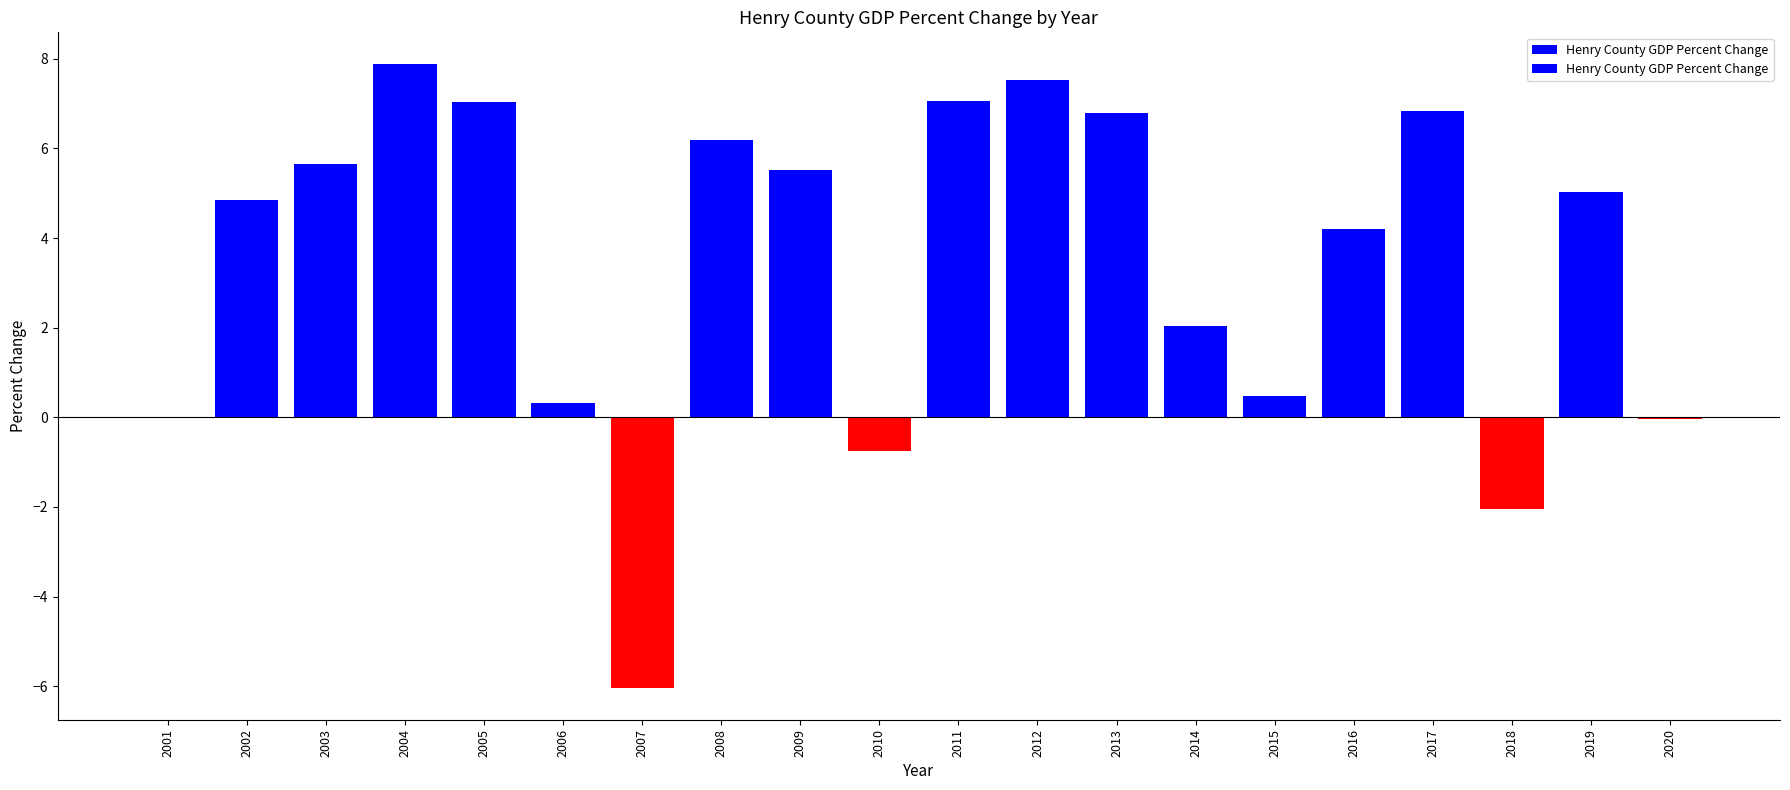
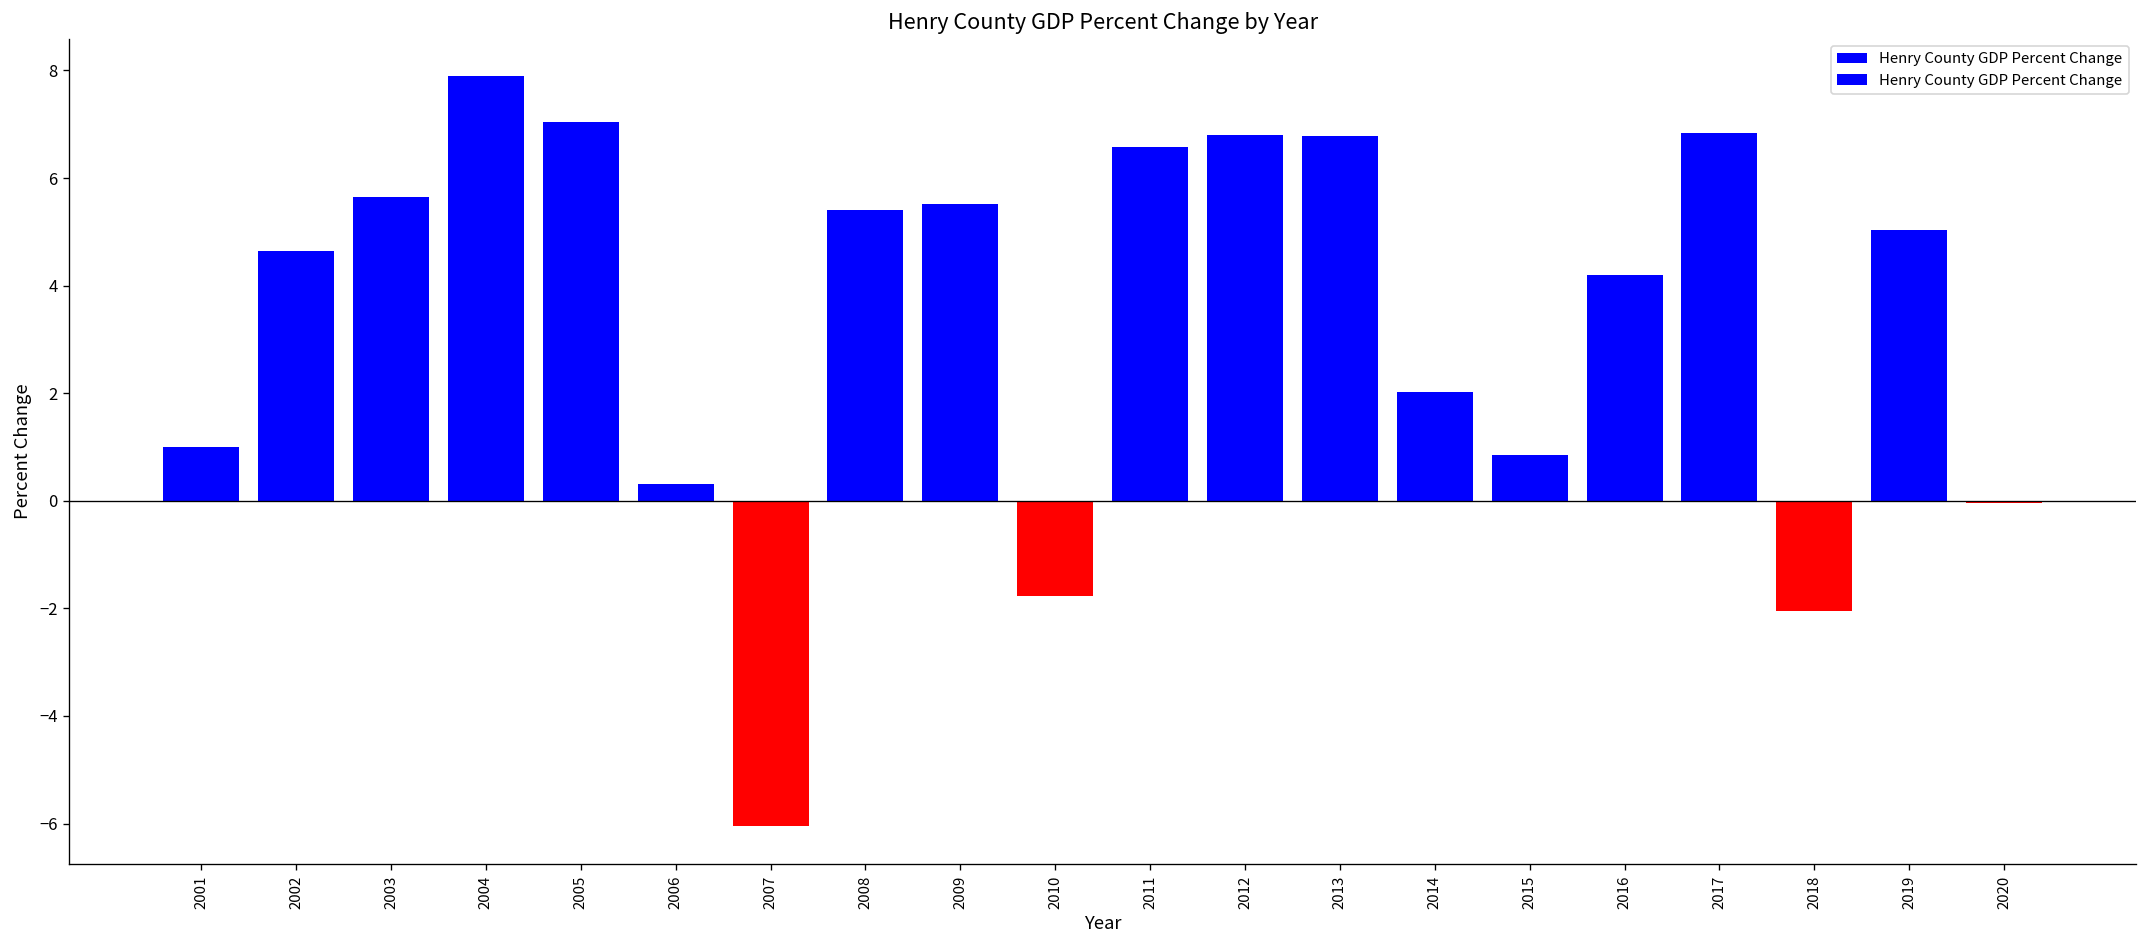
  {
-   "2001": 0,
-   "2002": 4.8,
+   "2001": 1,
+   "2002": 4.6,
    "2003": 5.6,
    "2004": 7.9,
    "2005": 7.0,
    "2006": 0.3,
    "2007": -6.0,
-   "2008": 6.2,
+   "2008": 5.4,
    "2009": 5.5,
-   "2010": -0.8,
-   "2011": 7.1,
-   "2012": 7.5,
+   "2010": -1.8,
+   "2011": 6.6,
+   "2012": 6.8,
    "2013": 6.8,
    "2014": 2.0,
-   "2015": 0.5,
+   "2015": 0.8,
    "2016": 4.2,
    "2017": 6.8,
    "2018": -2.1,
    "2019": 5.0
  }
